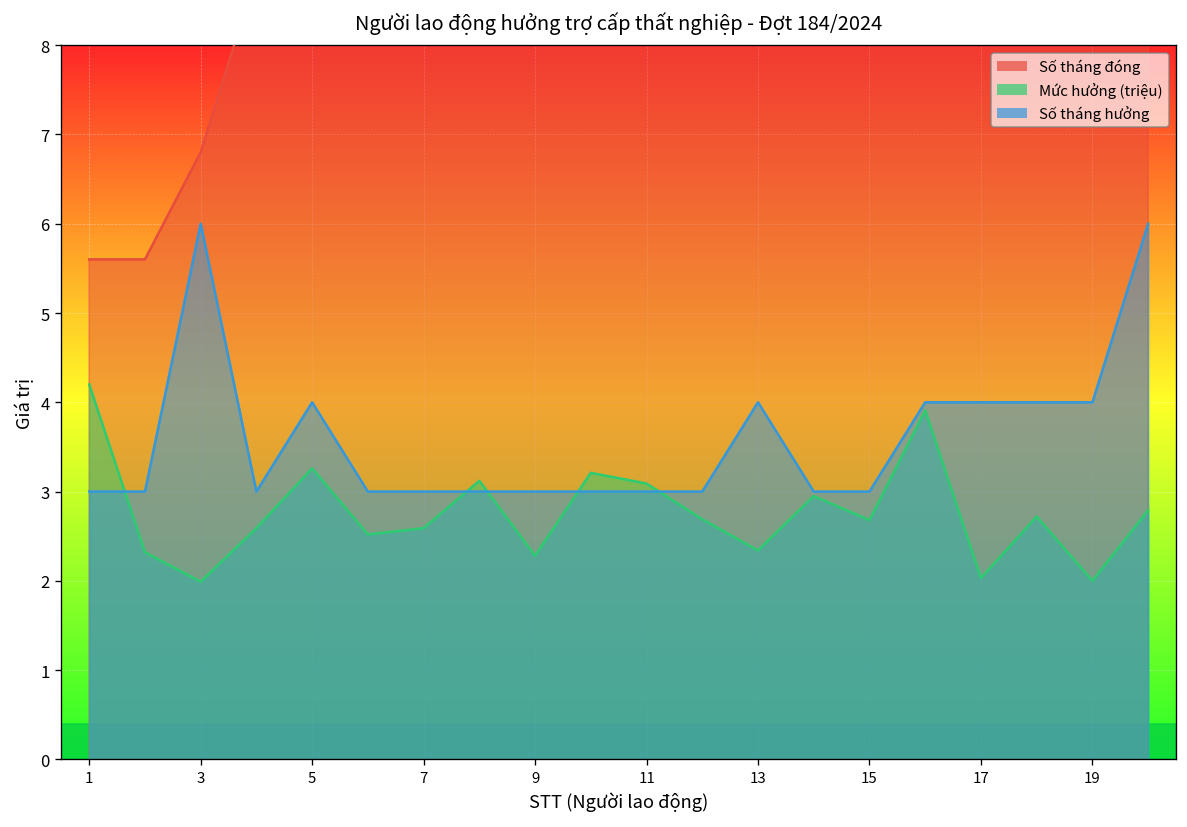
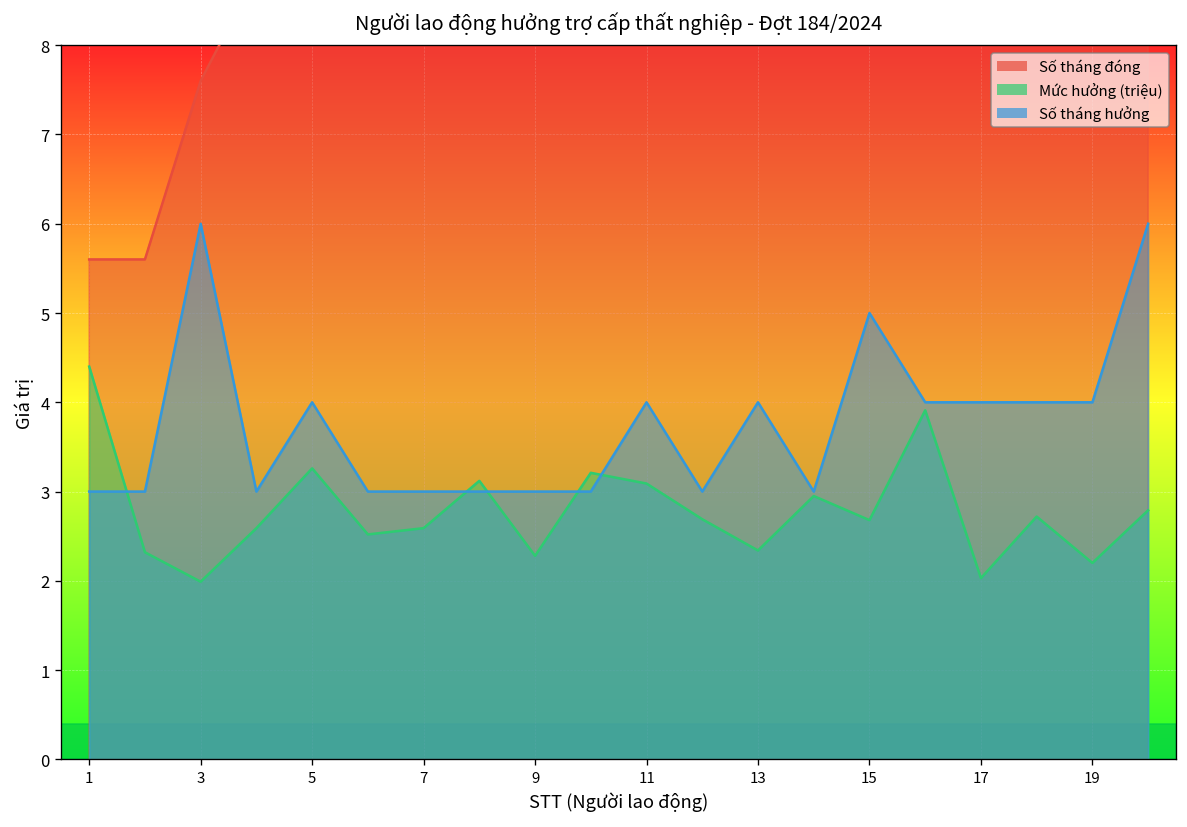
  {
    "Số tháng đóng": {
      "1": 5.6,
-     "3": 6.8
+     "3": 7.6
    },
    "Mức hưởng (triệu)": {
-     "1": 4.2,
+     "1": 4.4,
      "3": 2.0,
      "5": 3.3,
      "7": 2.6,
      "9": 2.3,
      "11": 3.1,
      "13": 2.3,
      "15": 2.7,
      "17": 2.0,
-     "19": 2.0
+     "19": 2.2
    },
    "Số tháng hưởng": {
      "1": 3,
      "3": 6,
      "5": 4,
      "7": 3,
      "9": 3,
-     "11": 3,
+     "11": 4,
      "13": 4,
-     "15": 3,
+     "15": 5,
      "17": 4,
      "19": 4
    }
  }
